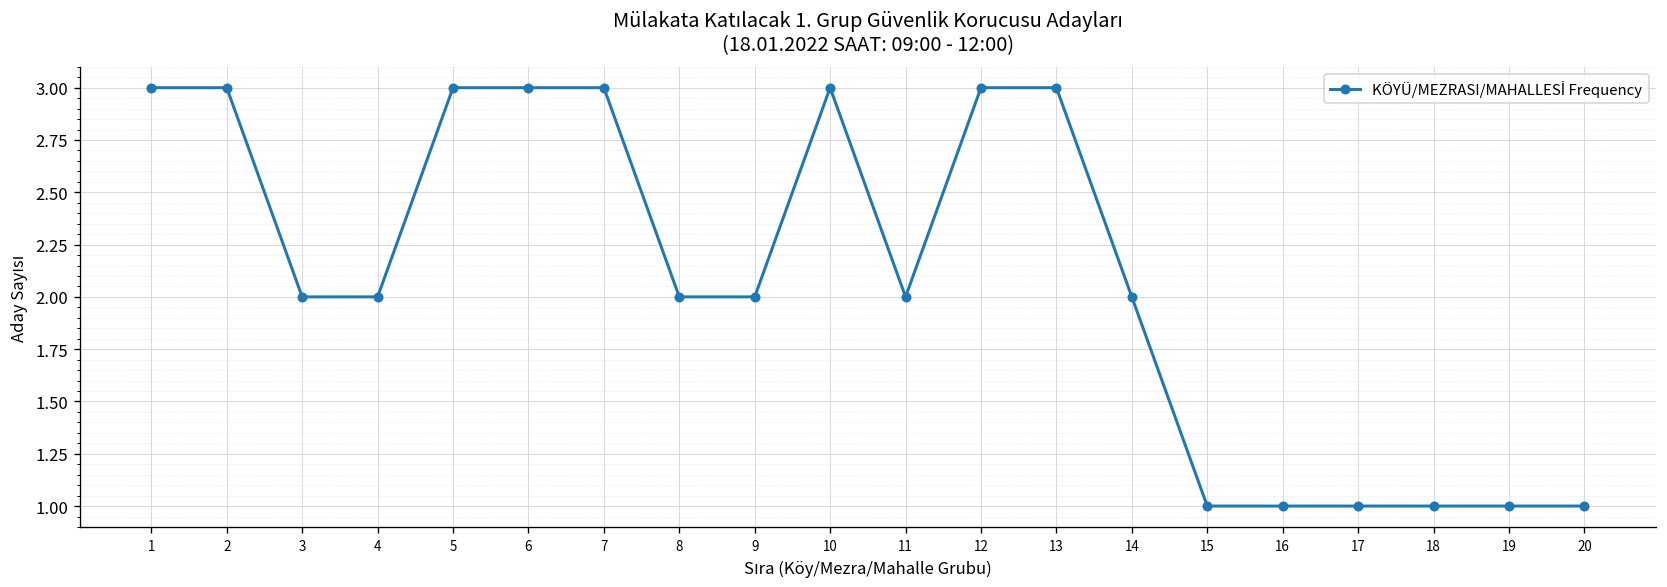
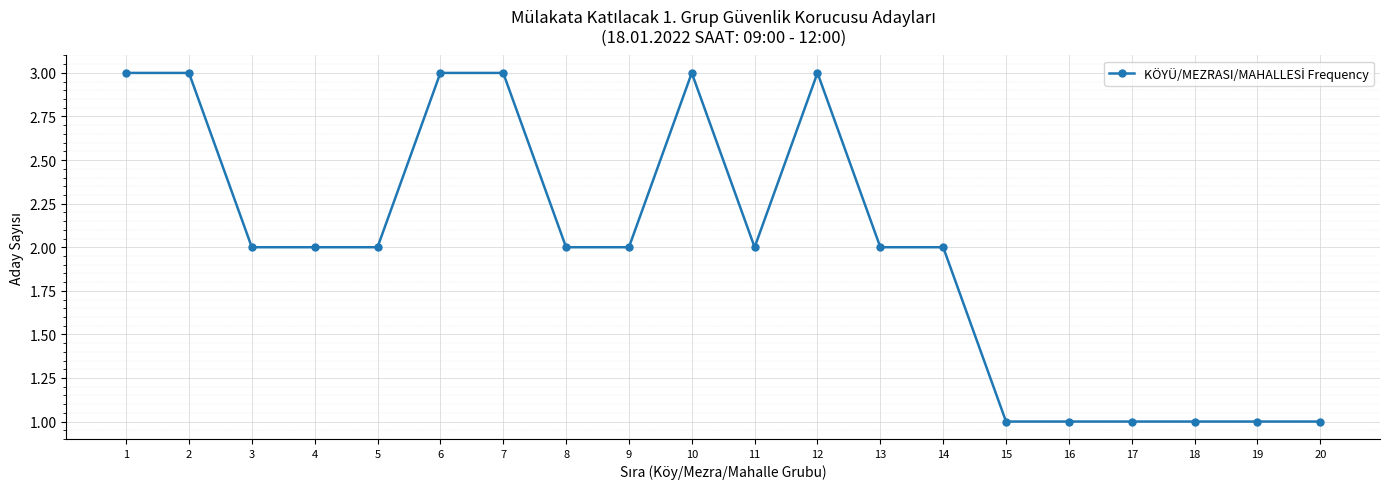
  {
    "1": 3,
    "2": 3,
    "3": 2,
    "4": 2,
-   "5": 3,
+   "5": 2,
    "6": 3,
    "7": 3,
    "8": 2,
    "9": 2,
    "10": 3,
    "11": 2,
    "12": 3,
-   "13": 3,
+   "13": 2,
    "14": 2,
    "15": 1,
    "16": 1,
    "17": 1,
    "18": 1,
    "19": 1,
    "20": 1
  }
